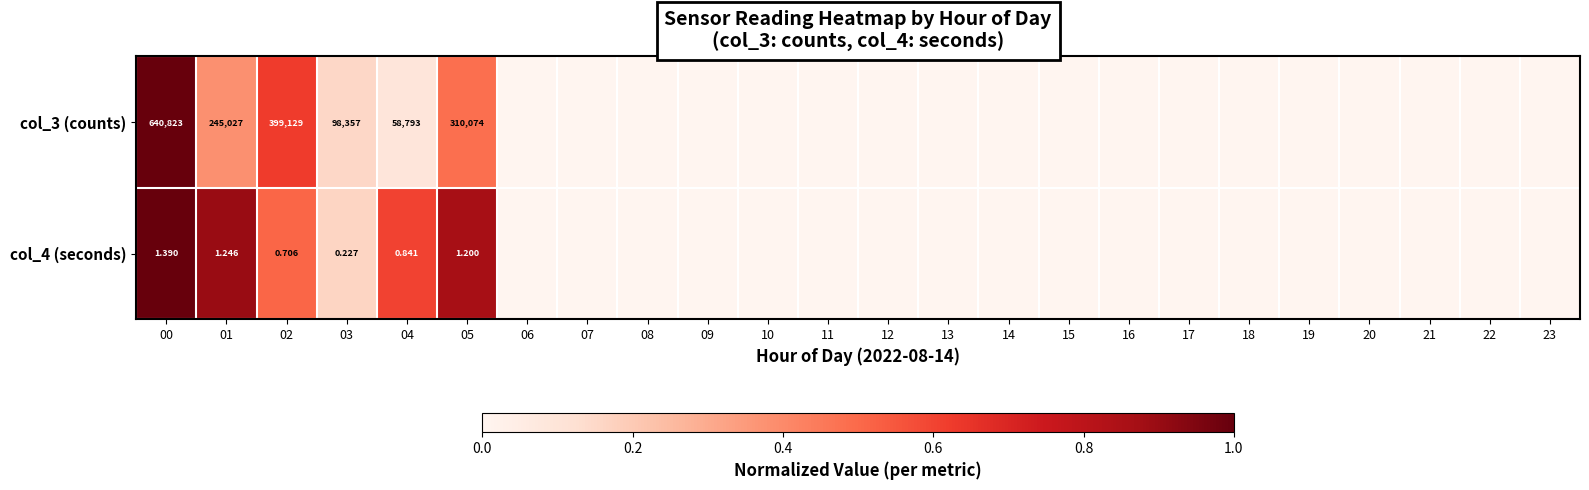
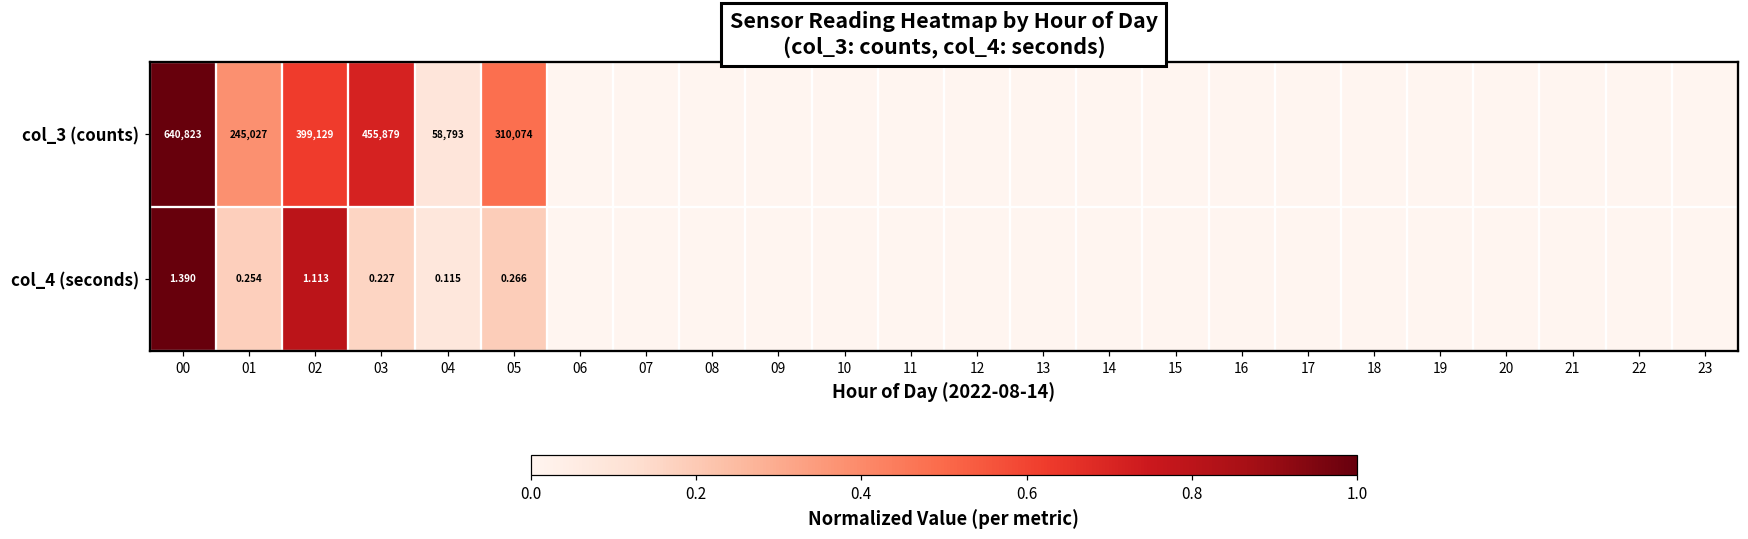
  {
    "col_3 (counts)": {
      "00": "640,823",
      "01": "245,027",
      "02": "399,129",
-     "03": "98,357",
+     "03": "455,879",
      "04": "58,793",
      "05": "310,074"
    },
    "col_4 (seconds)": {
      "00": "1.390",
-     "01": "1.246",
-     "02": "0.706",
+     "01": "0.254",
+     "02": "1.113",
      "03": "0.227",
-     "04": "0.841",
-     "05": "1.200"
+     "04": "0.115",
+     "05": "0.266"
    }
  }
